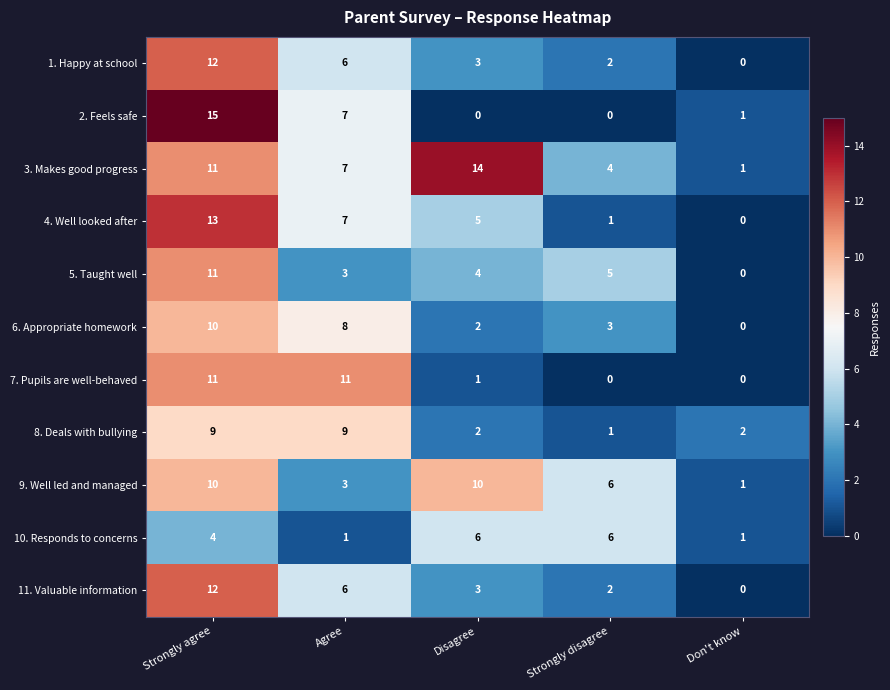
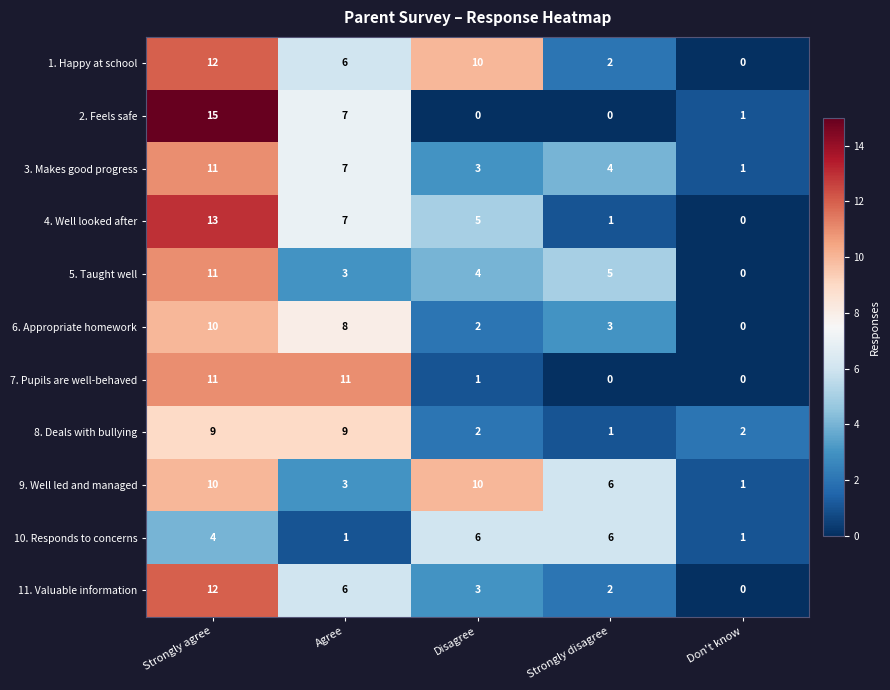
  {
    "1. Happy at school": {
      "Strongly agree": 12,
      "Agree": 6,
-     "Disagree": 3,
+     "Disagree": 10,
      "Strongly disagree": 2,
      "Don't know": 0
    },
    "2. Feels safe": {
      "Strongly agree": 15,
      "Agree": 7,
      "Disagree": 0,
      "Strongly disagree": 0,
      "Don't know": 1
    },
    "3. Makes good progress": {
      "Strongly agree": 11,
      "Agree": 7,
-     "Disagree": 14,
+     "Disagree": 3,
      "Strongly disagree": 4,
      "Don't know": 1
    },
    "4. Well looked after": {
      "Strongly agree": 13,
      "Agree": 7,
      "Disagree": 5,
      "Strongly disagree": 1,
      "Don't know": 0
    },
    "5. Taught well": {
      "Strongly agree": 11,
      "Agree": 3,
      "Disagree": 4,
      "Strongly disagree": 5,
      "Don't know": 0
    },
    "6. Appropriate homework": {
      "Strongly agree": 10,
      "Agree": 8,
      "Disagree": 2,
      "Strongly disagree": 3,
      "Don't know": 0
    },
    "7. Pupils are well-behaved": {
      "Strongly agree": 11,
      "Agree": 11,
      "Disagree": 1,
      "Strongly disagree": 0,
      "Don't know": 0
    },
    "8. Deals with bullying": {
      "Strongly agree": 9,
      "Agree": 9,
      "Disagree": 2,
      "Strongly disagree": 1,
      "Don't know": 2
    },
    "9. Well led and managed": {
      "Strongly agree": 10,
      "Agree": 3,
      "Disagree": 10,
      "Strongly disagree": 6,
      "Don't know": 1
    },
    "10. Responds to concerns": {
      "Strongly agree": 4,
      "Agree": 1,
      "Disagree": 6,
      "Strongly disagree": 6,
      "Don't know": 1
    },
    "11. Valuable information": {
      "Strongly agree": 12,
      "Agree": 6,
      "Disagree": 3,
      "Strongly disagree": 2,
      "Don't know": 0
    }
  }
